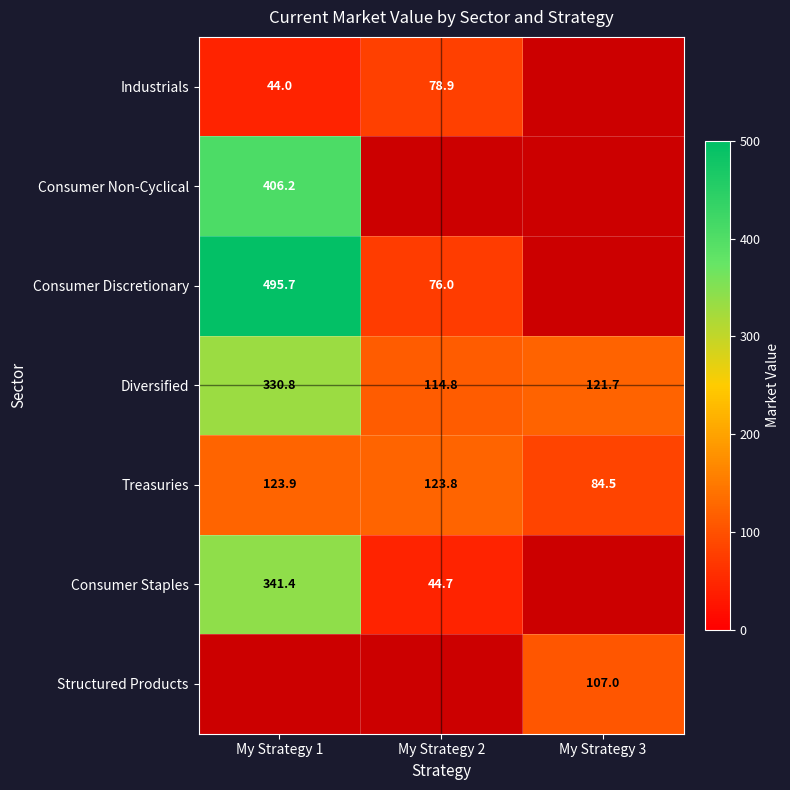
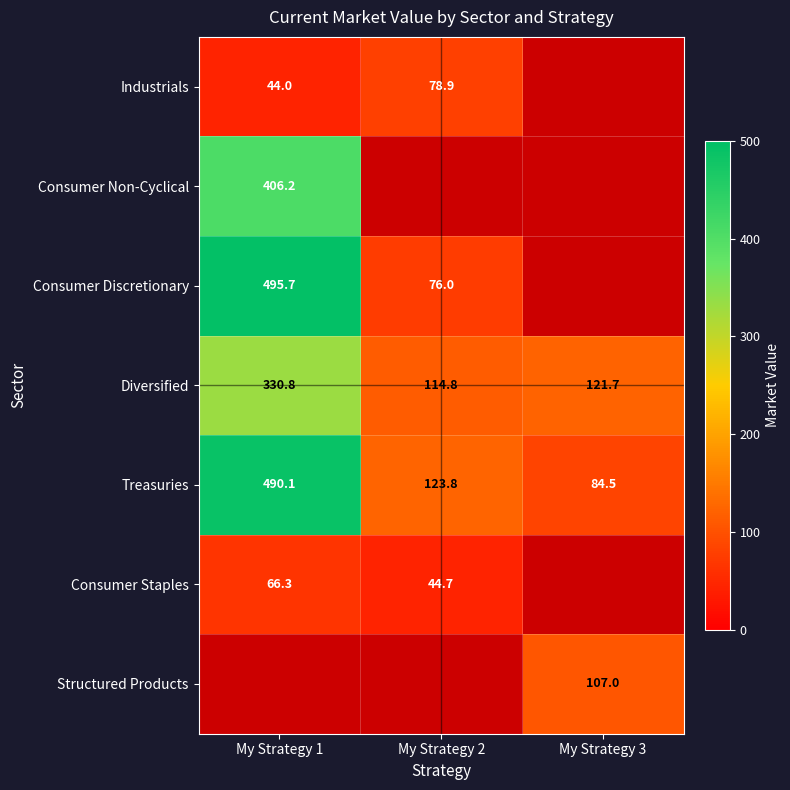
  {
    "Industrials": {
      "My Strategy 1": 44.0,
      "My Strategy 2": 78.9
    },
    "Consumer Non-Cyclical": {
      "My Strategy 1": 406.2
    },
    "Consumer Discretionary": {
      "My Strategy 1": 495.7,
      "My Strategy 2": 76.0
    },
    "Diversified": {
      "My Strategy 1": 330.8,
      "My Strategy 2": 114.8,
      "My Strategy 3": 121.7
    },
    "Treasuries": {
-     "My Strategy 1": 123.9,
+     "My Strategy 1": 490.1,
      "My Strategy 2": 123.8,
      "My Strategy 3": 84.5
    },
    "Consumer Staples": {
-     "My Strategy 1": 341.4,
+     "My Strategy 1": 66.3,
      "My Strategy 2": 44.7
    },
    "Structured Products": {
      "My Strategy 3": 107.0
    }
  }
